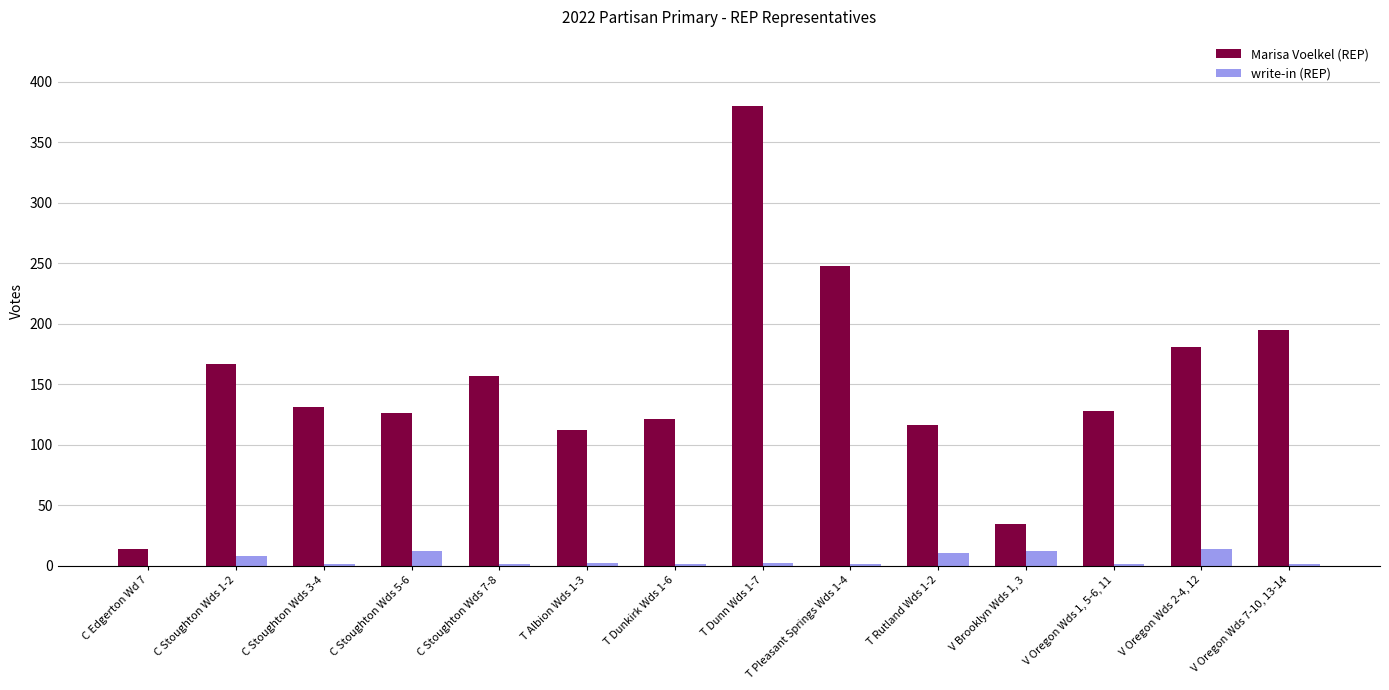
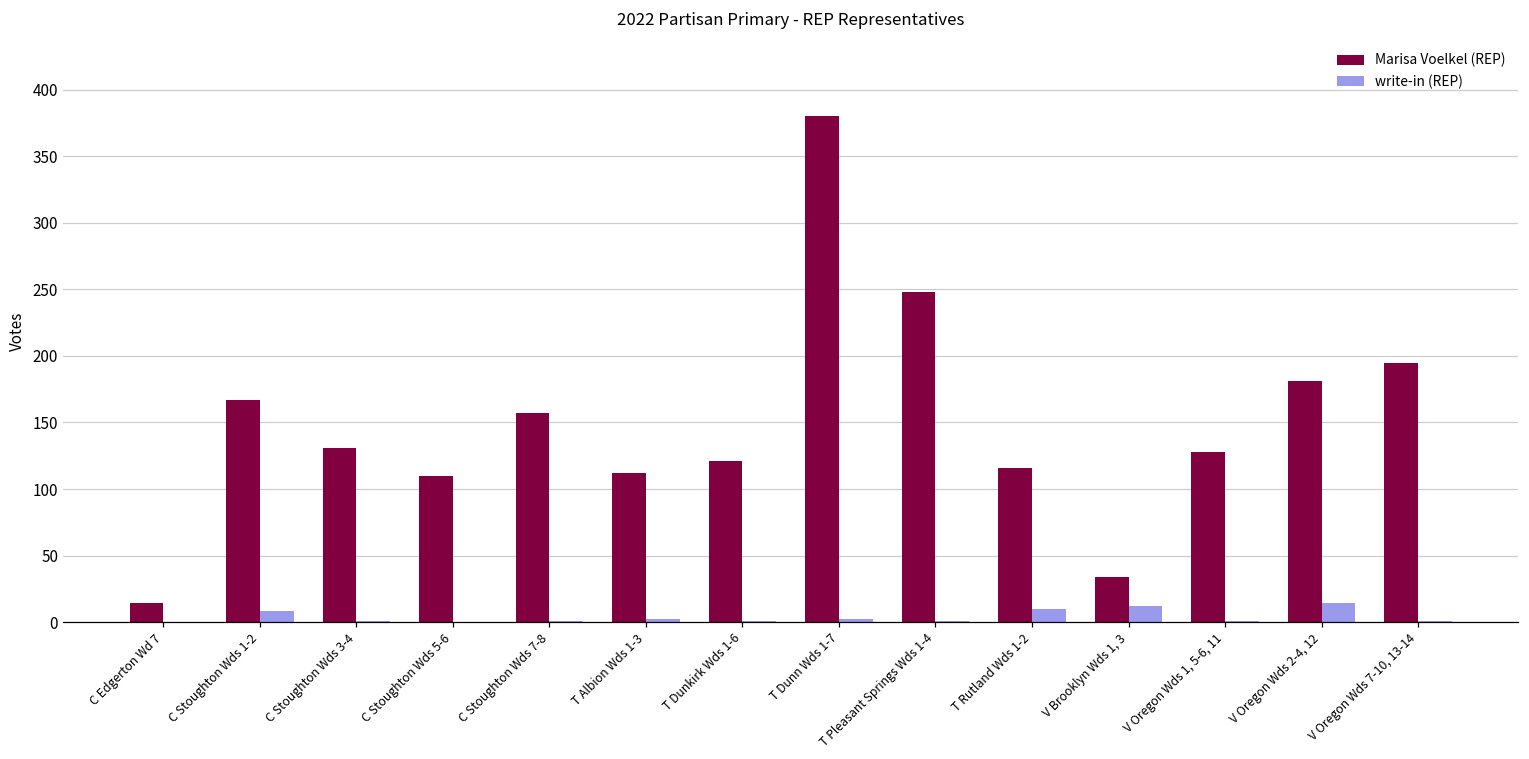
  {
    "Marisa Voelkel (REP)": {
      "C Edgerton Wd 7": 14,
      "C Stoughton Wds 1-2": 167,
      "C Stoughton Wds 3-4": 131,
-     "C Stoughton Wds 5-6": 126,
+     "C Stoughton Wds 5-6": 110,
      "C Stoughton Wds 7-8": 157,
      "T Albion Wds 1-3": 112,
      "T Dunkirk Wds 1-6": 121,
      "T Dunn Wds 1-7": 380,
      "T Pleasant Springs Wds 1-4": 248,
      "T Rutland Wds 1-2": 116,
      "V Brooklyn Wds 1, 3": 34,
      "V Oregon Wds 1, 5-6, 11": 128,
      "V Oregon Wds 2-4, 12": 181,
      "V Oregon Wds 7-10, 13-14": 195
    },
    "write-in (REP)": {
      "C Edgerton Wd 7": 0,
      "C Stoughton Wds 1-2": 8,
-     "C Stoughton Wds 5-6": 12,
+     "C Stoughton Wds 5-6": 0,
      "T Rutland Wds 1-2": 10,
      "V Brooklyn Wds 1, 3": 12,
      "V Oregon Wds 2-4, 12": 14
    }
  }
